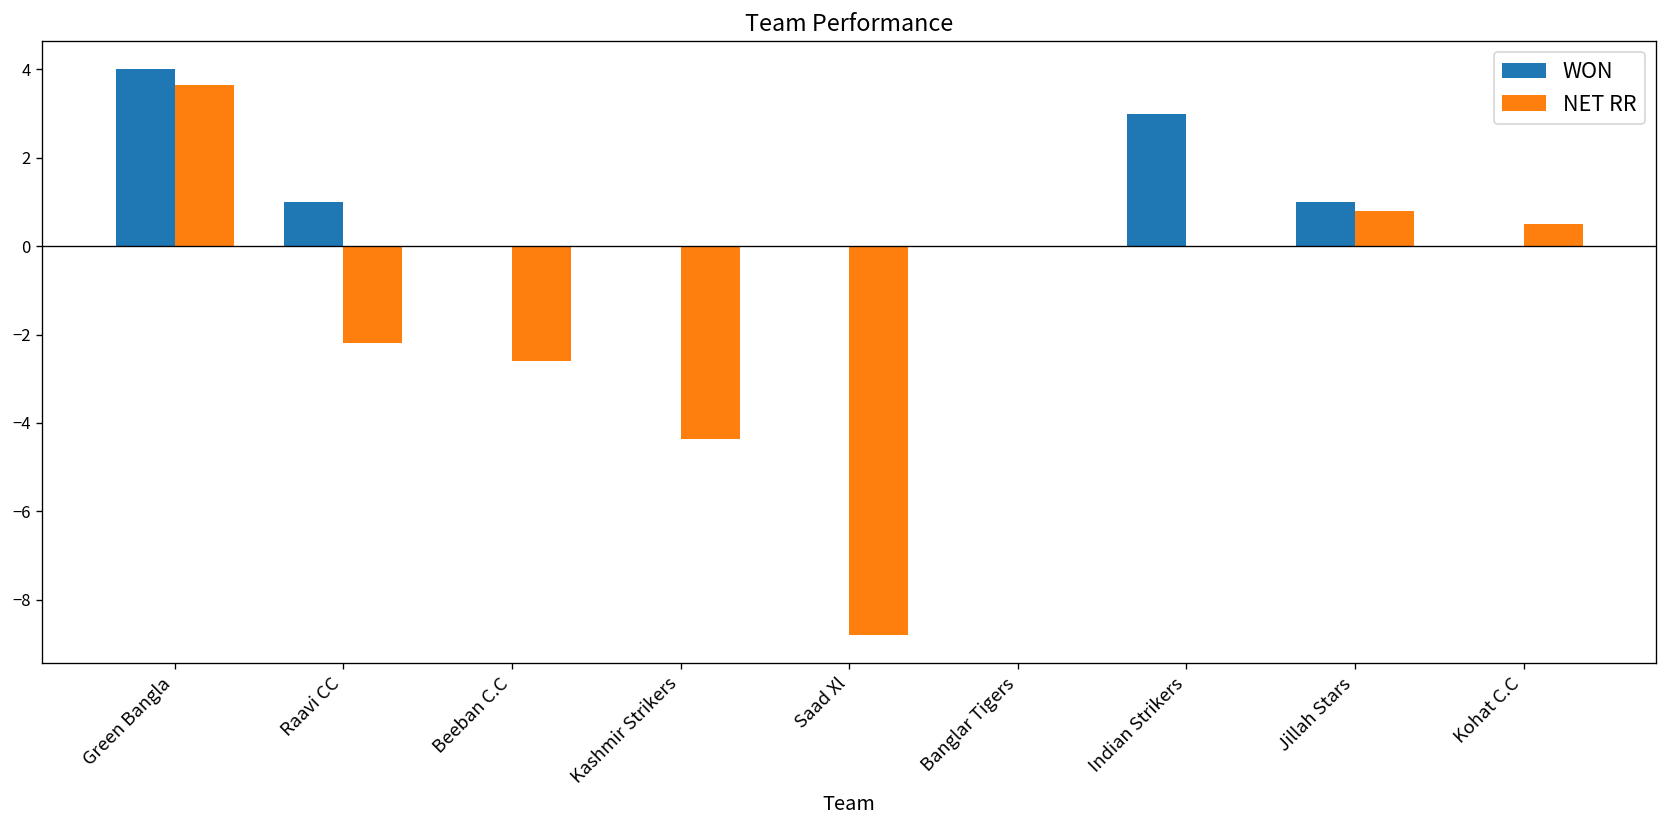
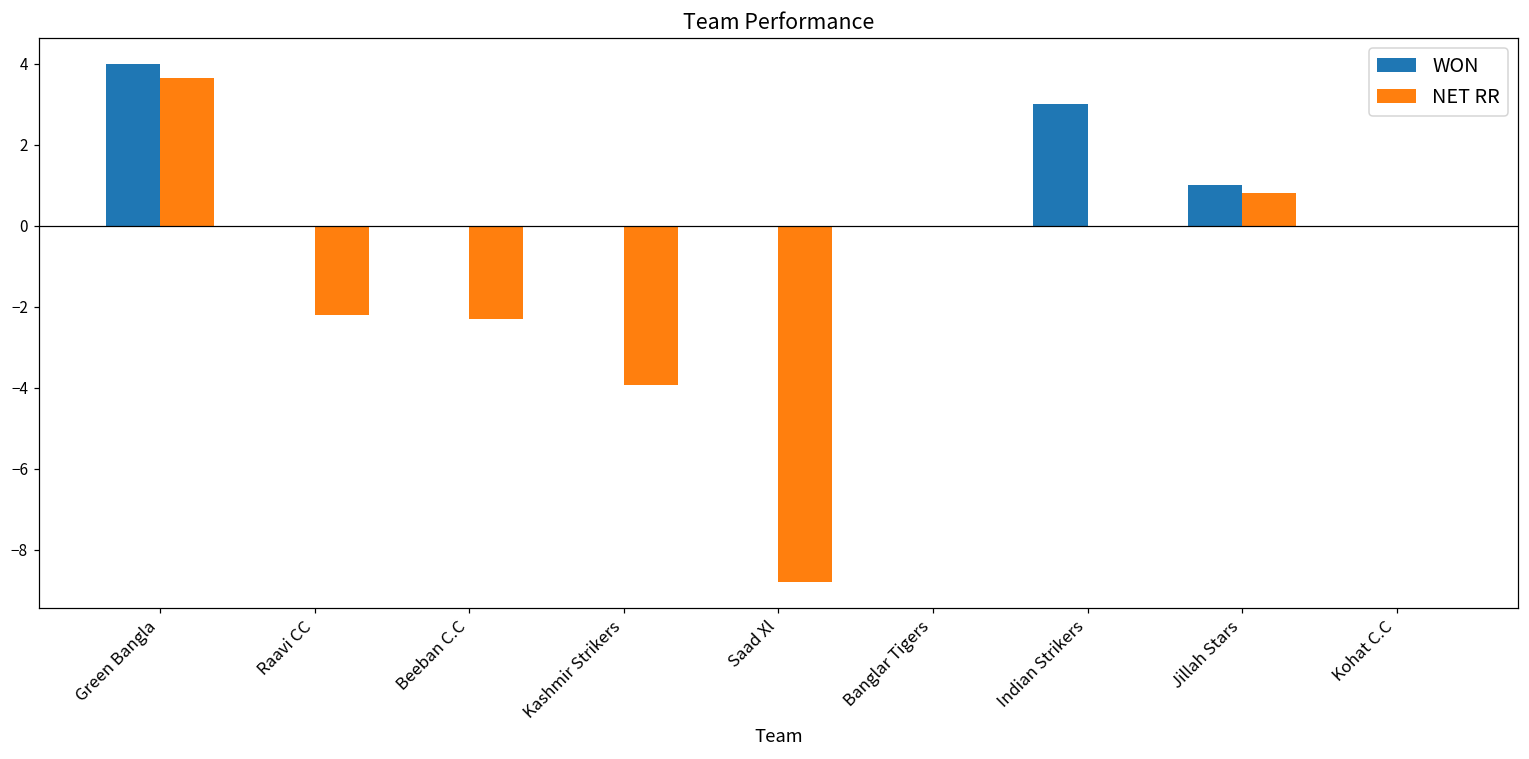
  {
    "WON": {
      "Green Bangla": 4,
-     "Raavi CC": 1,
+     "Raavi CC": 0,
      "Beeban C.C": 0,
      "Kashmir Strikers": 0,
      "Saad Xl": 0,
      "Banglar Tigers": 0,
      "Indian Strikers": 3,
      "Jillah Stars": 1,
      "Kohat C.C": 0
    },
    "NET RR": {
      "Green Bangla": 3.7,
      "Raavi CC": -2.2,
-     "Beeban C.C": -2.6,
-     "Kashmir Strikers": -4.4,
+     "Beeban C.C": -2.3,
+     "Kashmir Strikers": -3.9,
      "Saad Xl": -8.8,
      "Banglar Tigers": 0.0,
      "Indian Strikers": 0.0,
      "Jillah Stars": 0.8,
-     "Kohat C.C": 0.5
+     "Kohat C.C": 0.0
    }
  }
